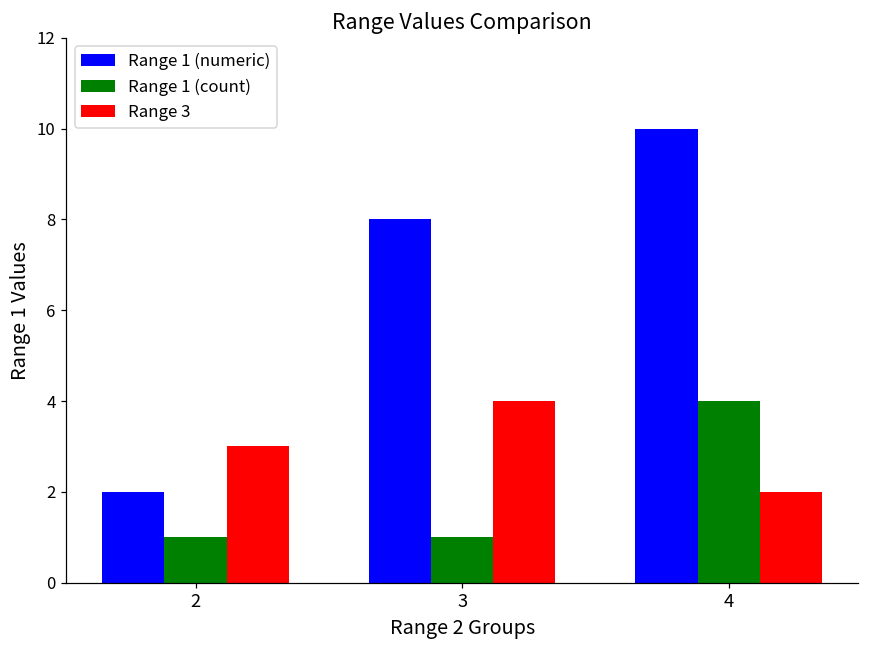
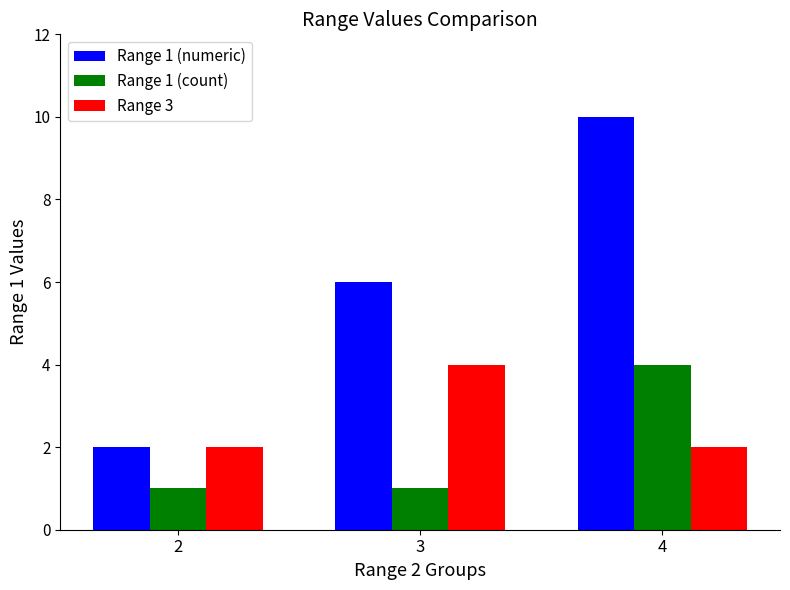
  {
    "Range 1 (numeric)": {
      "2": 2,
-     "3": 8,
+     "3": 6,
      "4": 10
    },
    "Range 1 (count)": {
      "2": 1,
      "3": 1,
      "4": 4
    },
    "Range 3": {
-     "2": 3,
+     "2": 2,
      "3": 4,
      "4": 2
    }
  }
